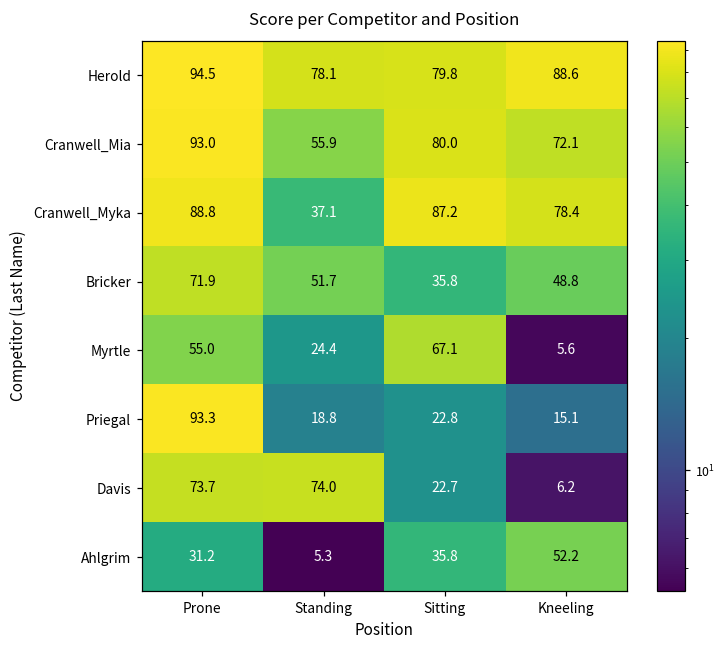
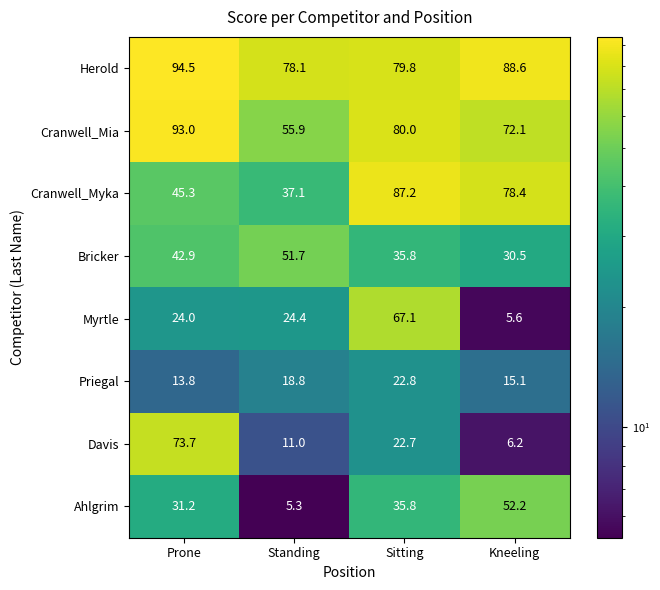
  {
    "Herold": {
      "Prone": 94.5,
      "Standing": 78.1,
      "Sitting": 79.8,
      "Kneeling": 88.6
    },
    "Cranwell_Mia": {
      "Prone": 93.0,
      "Standing": 55.9,
      "Sitting": 80.0,
      "Kneeling": 72.1
    },
    "Cranwell_Myka": {
-     "Prone": 88.8,
+     "Prone": 45.3,
      "Standing": 37.1,
      "Sitting": 87.2,
      "Kneeling": 78.4
    },
    "Bricker": {
-     "Prone": 71.9,
+     "Prone": 42.9,
      "Standing": 51.7,
      "Sitting": 35.8,
-     "Kneeling": 48.8
+     "Kneeling": 30.5
    },
    "Myrtle": {
-     "Prone": 55.0,
+     "Prone": 24.0,
      "Standing": 24.4,
      "Sitting": 67.1,
      "Kneeling": 5.6
    },
    "Priegal": {
-     "Prone": 93.3,
+     "Prone": 13.8,
      "Standing": 18.8,
      "Sitting": 22.8,
      "Kneeling": 15.1
    },
    "Davis": {
      "Prone": 73.7,
-     "Standing": 74.0,
+     "Standing": 11.0,
      "Sitting": 22.7,
      "Kneeling": 6.2
    },
    "Ahlgrim": {
      "Prone": 31.2,
      "Standing": 5.3,
      "Sitting": 35.8,
      "Kneeling": 52.2
    }
  }
